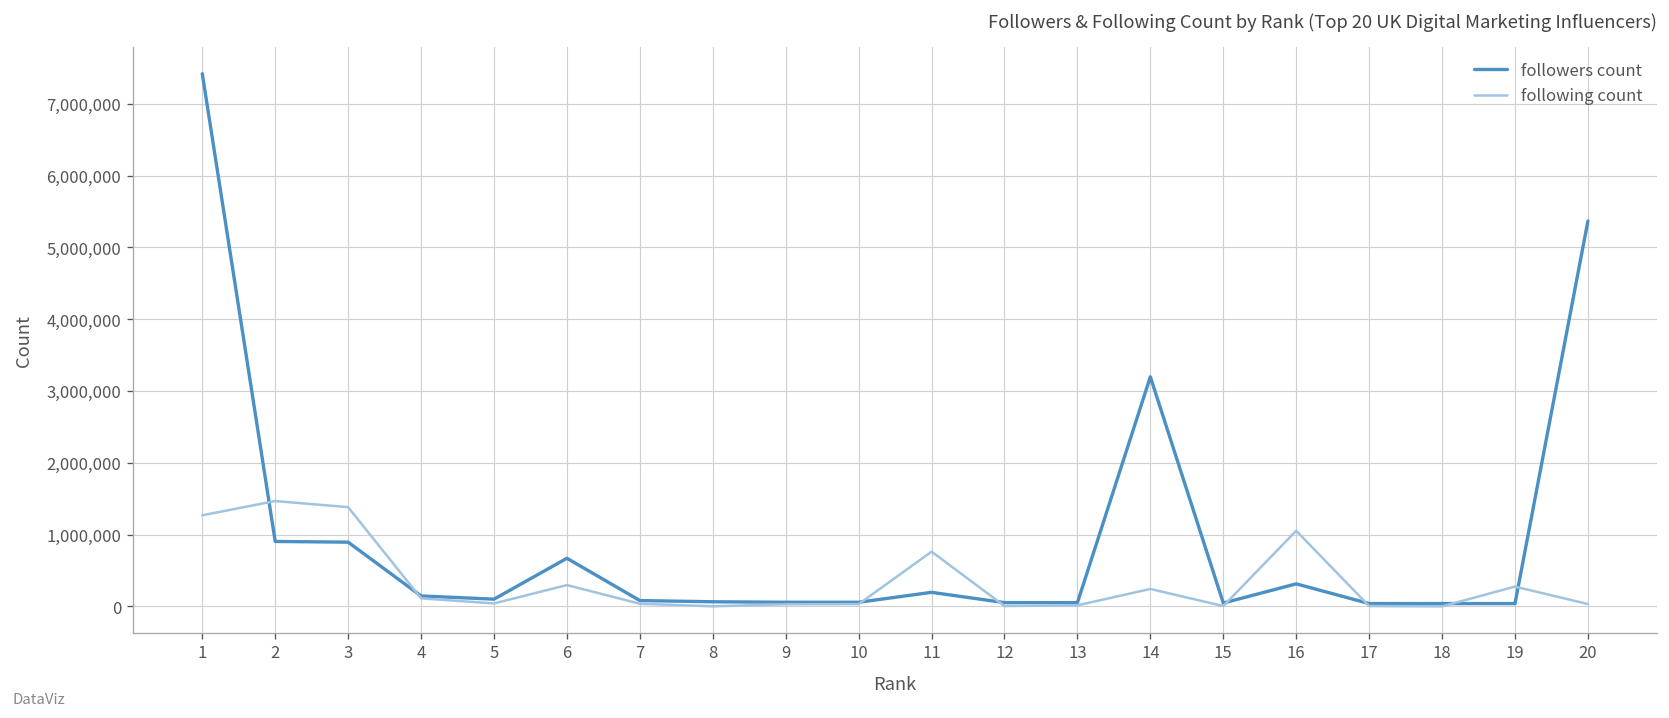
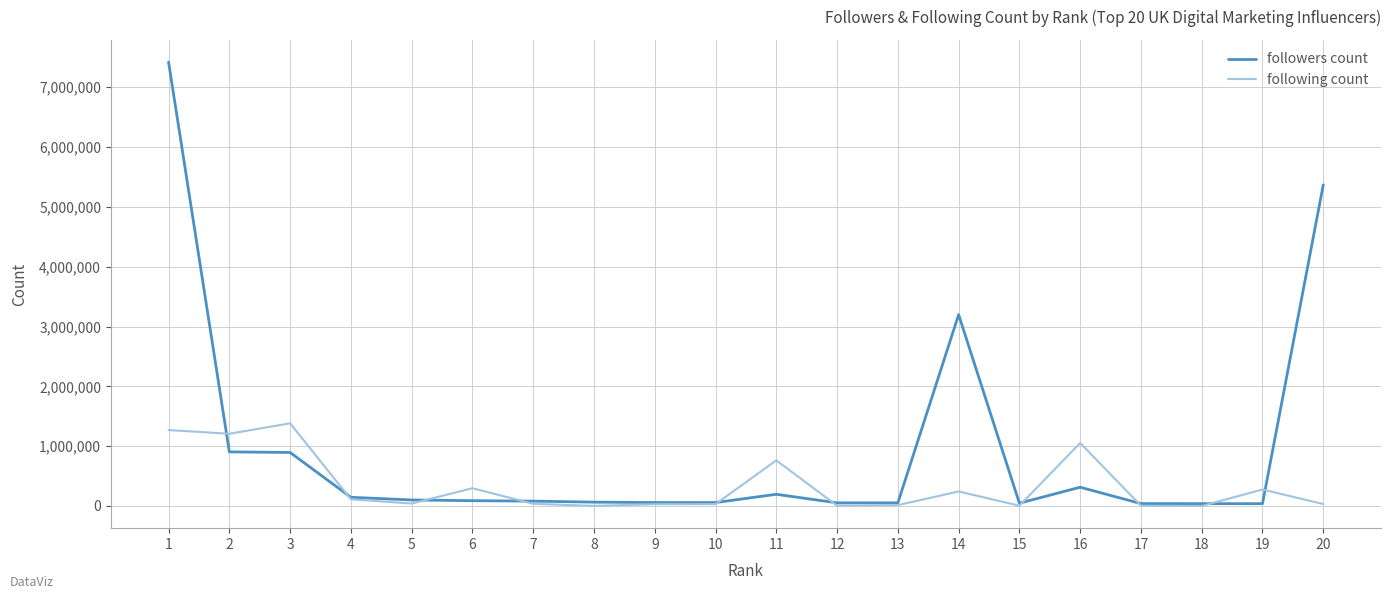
  {
    "followers count": {
      "1": "7,400,000",
      "2": "900,000",
      "3": "900,000",
      "5": "100,000",
-     "6": "700,000",
+     "6": "100,000",
      "7": "100,000",
      "8": "100,000",
      "11": "200,000",
      "12": "100,000",
      "14": "3,200,000",
      "16": "300,000",
      "19": "0",
      "20": "5,400,000"
    },
    "following count": {
      "1": "1,300,000",
-     "2": "1,500,000",
+     "2": "1,200,000",
      "3": "1,400,000",
      "5": "0",
      "6": "300,000",
      "7": "0",
      "8": "0",
      "11": "800,000",
      "12": "0",
      "14": "200,000",
      "16": "1,100,000",
      "19": "300,000",
      "20": "0"
    }
  }
